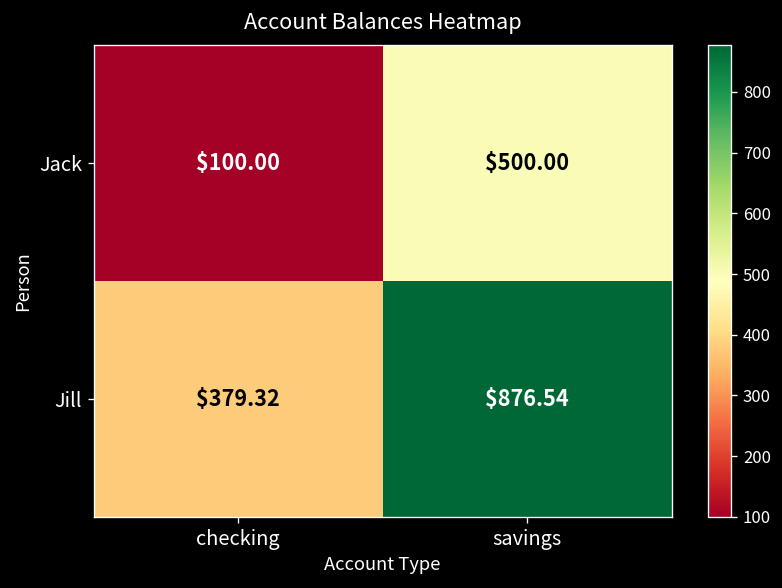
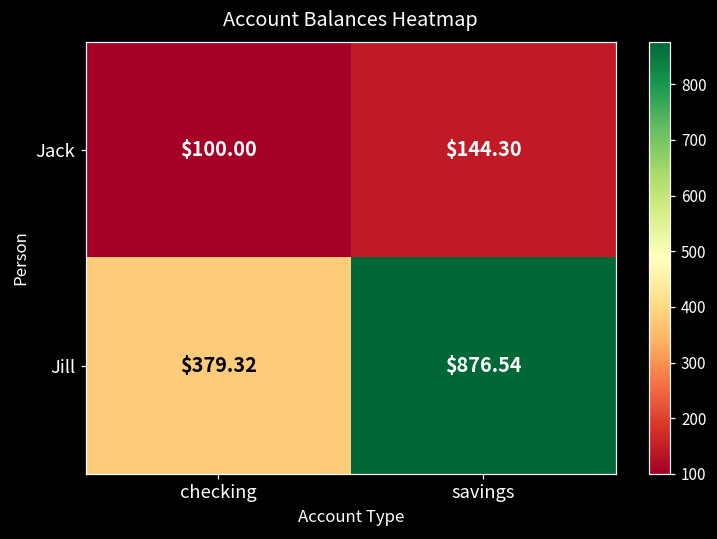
  {
    "Jack": {
      "checking": "$100.00",
-     "savings": "$500.00"
+     "savings": "$144.30"
    },
    "Jill": {
      "checking": "$379.32",
      "savings": "$876.54"
    }
  }
